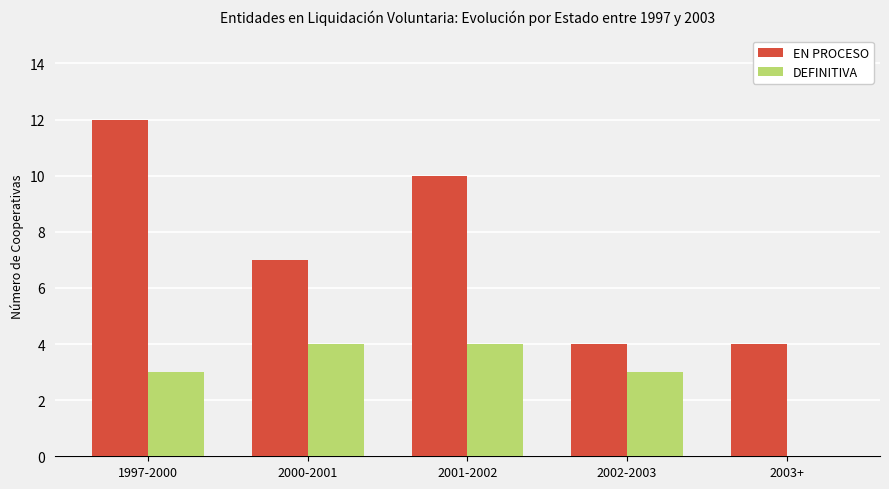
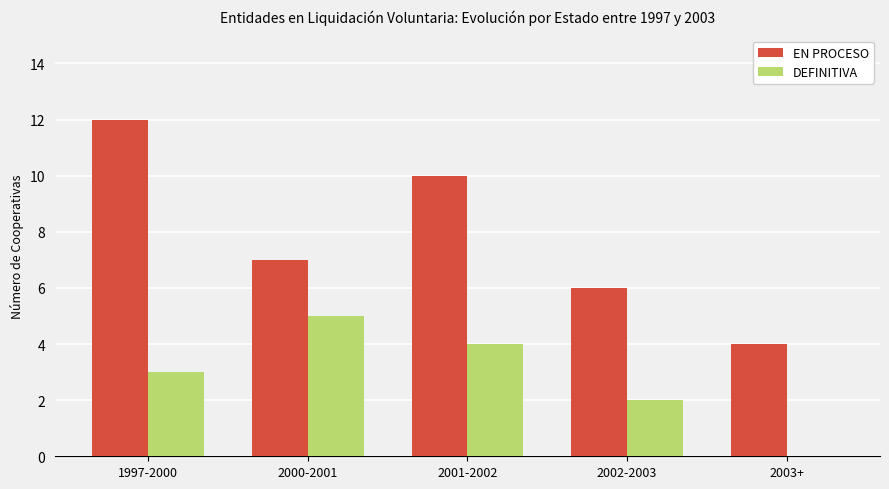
  {
    "EN PROCESO": {
      "1997-2000": 12,
      "2000-2001": 7,
      "2001-2002": 10,
-     "2002-2003": 4,
+     "2002-2003": 6,
      "2003+": 4
    },
    "DEFINITIVA": {
      "1997-2000": 3,
-     "2000-2001": 4,
+     "2000-2001": 5,
      "2001-2002": 4,
-     "2002-2003": 3,
+     "2002-2003": 2,
      "2003+": 0
    }
  }
